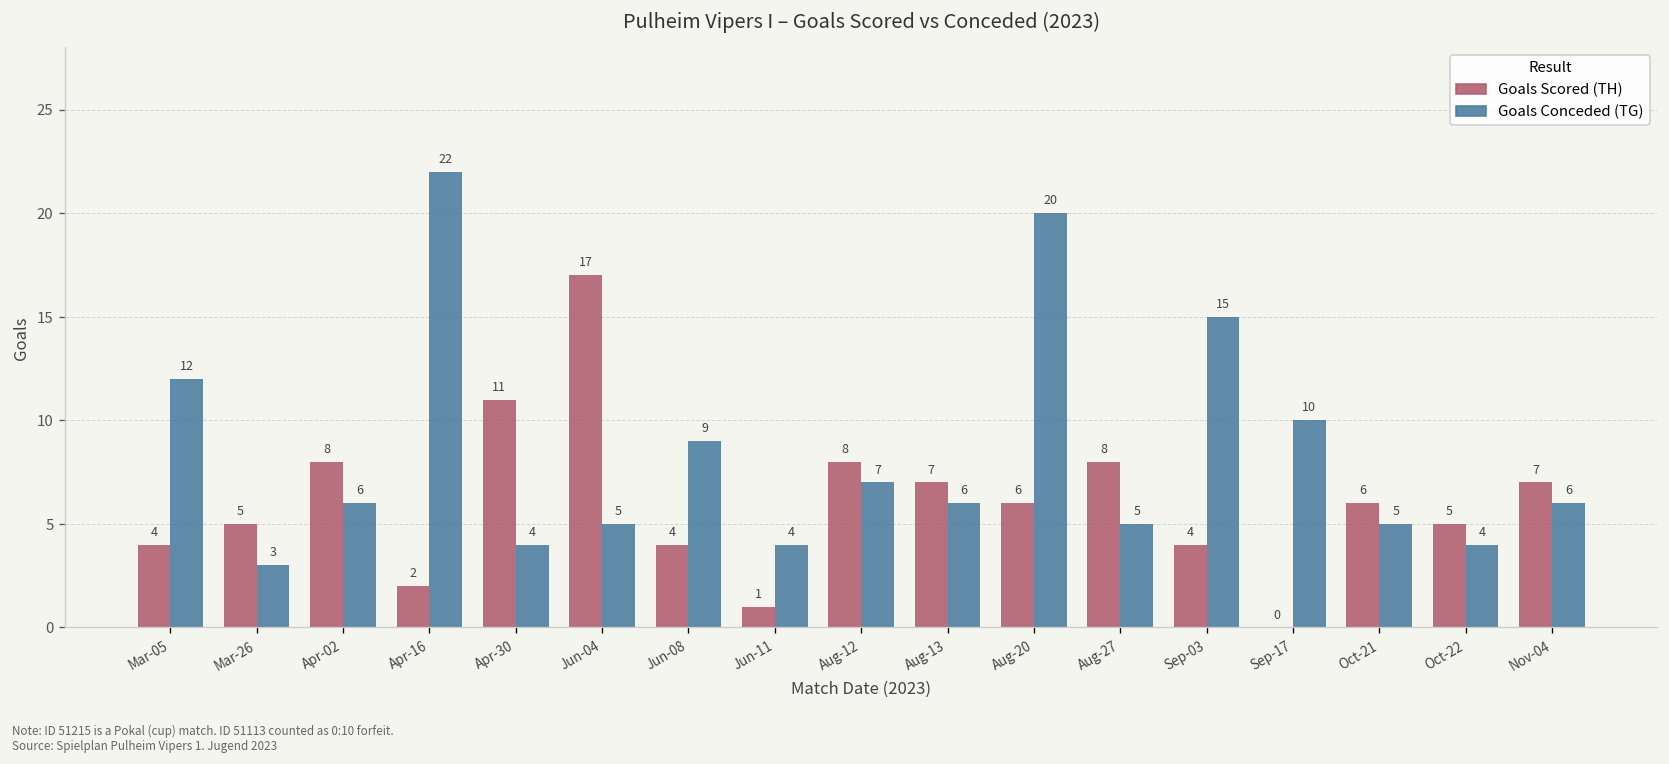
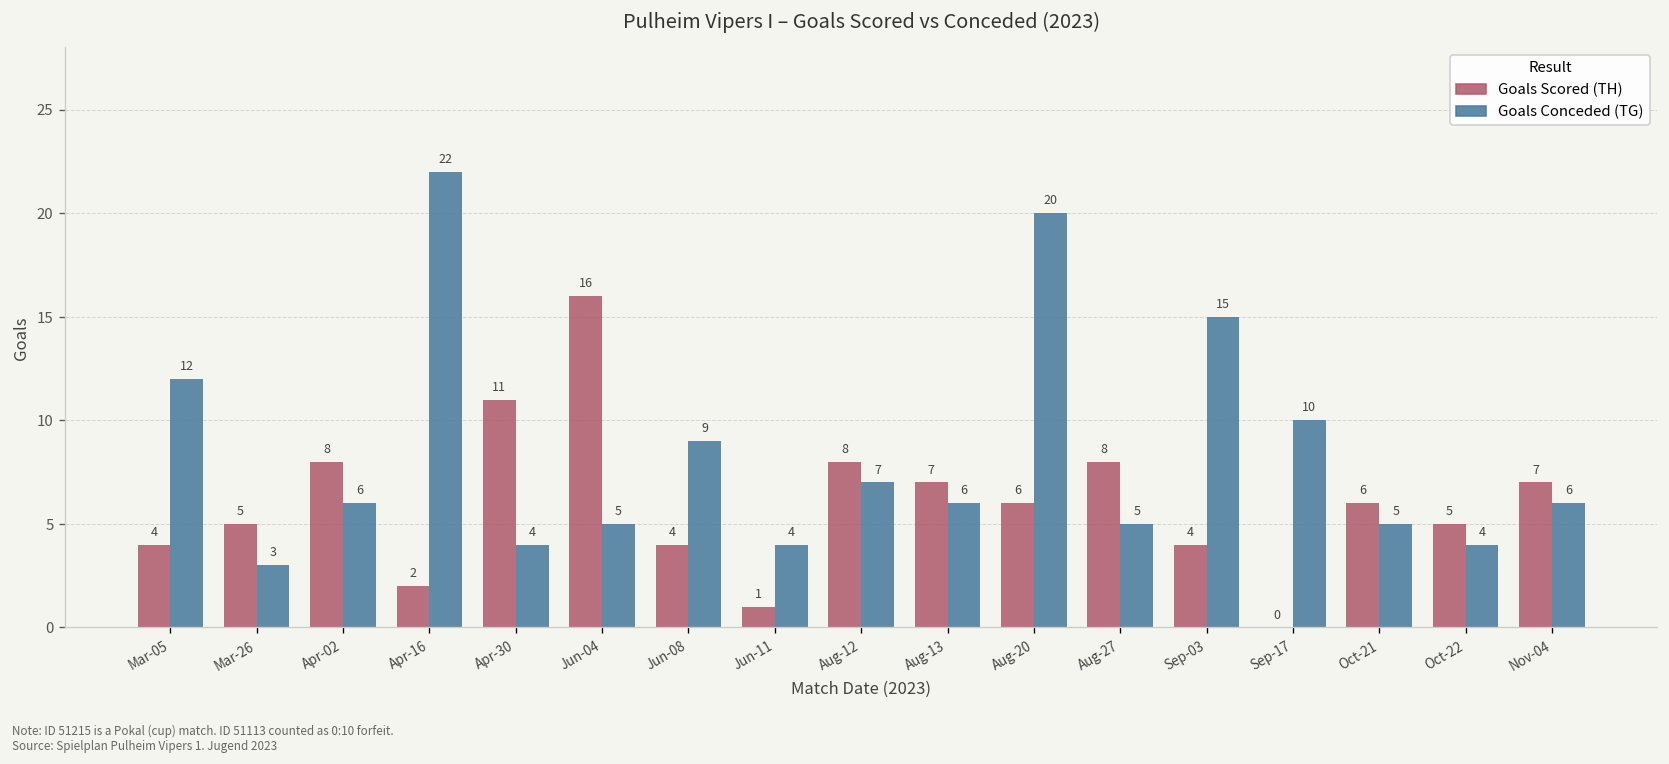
  {
    "Goals Scored (TH)": {
      "Mar-05": 4,
      "Mar-26": 5,
      "Apr-02": 8,
      "Apr-16": 2,
      "Apr-30": 11,
-     "Jun-04": 17,
+     "Jun-04": 16,
      "Jun-08": 4,
      "Jun-11": 1,
      "Aug-12": 8,
      "Aug-13": 7,
      "Aug-20": 6,
      "Aug-27": 8,
      "Sep-03": 4,
      "Sep-17": 0,
      "Oct-21": 6,
      "Oct-22": 5,
      "Nov-04": 7
    },
    "Goals Conceded (TG)": {
      "Mar-05": 12,
      "Mar-26": 3,
      "Apr-02": 6,
      "Apr-16": 22,
      "Apr-30": 4,
      "Jun-04": 5,
      "Jun-08": 9,
      "Jun-11": 4,
      "Aug-12": 7,
      "Aug-13": 6,
      "Aug-20": 20,
      "Aug-27": 5,
      "Sep-03": 15,
      "Sep-17": 10,
      "Oct-21": 5,
      "Oct-22": 4,
      "Nov-04": 6
    }
  }
